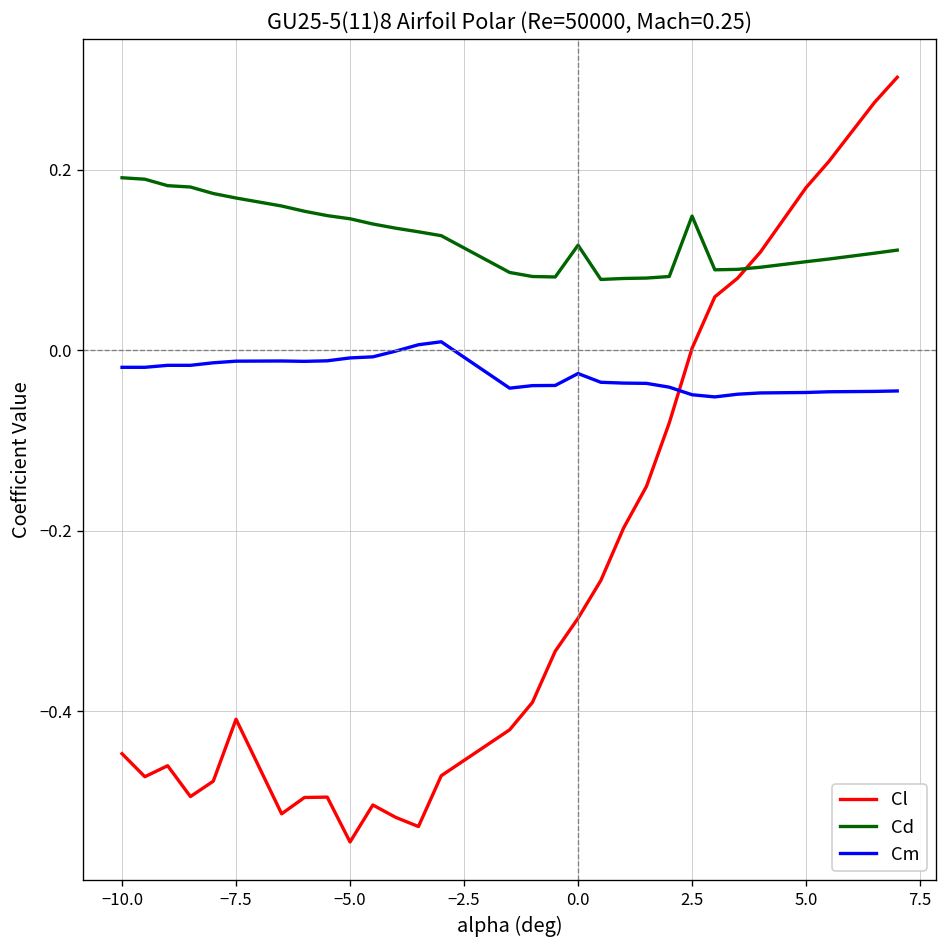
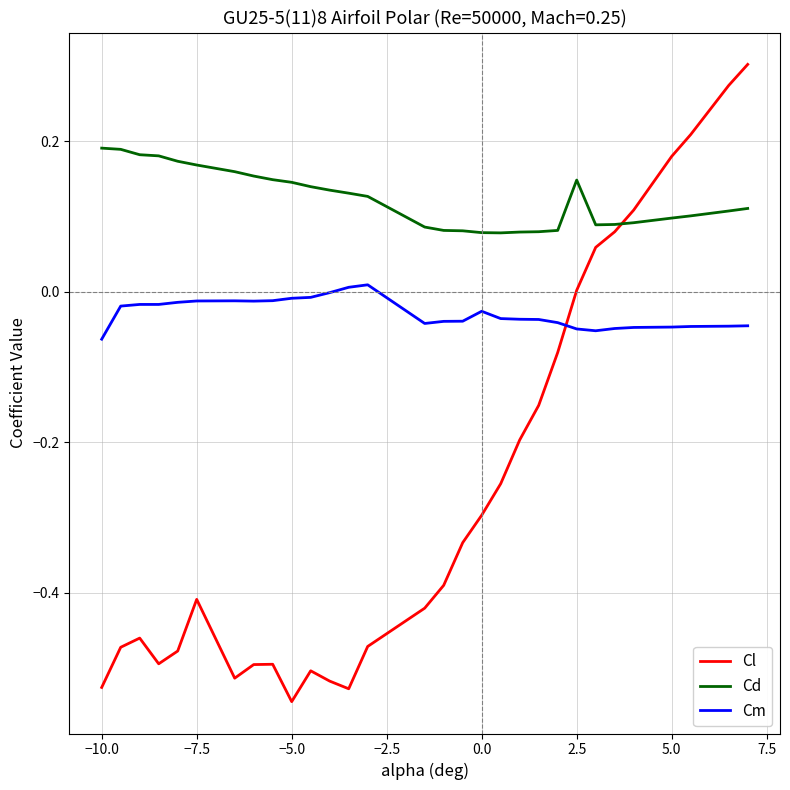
  {
    "Cl": {
-     "−10.0": -0.45,
+     "−10.0": -0.53,
      "−7.5": -0.41,
      "−5.0": -0.55,
      "0.0": -0.30,
      "2.5": 0.00,
      "5.0": 0.18
    },
    "Cd": {
      "−10.0": 0.19,
      "−7.5": 0.17,
      "−5.0": 0.15,
-     "0.0": 0.12,
+     "0.0": 0.08,
      "2.5": 0.15,
      "5.0": 0.10
    },
    "Cm": {
-     "−10.0": -0.02,
+     "−10.0": -0.06,
      "−7.5": -0.01,
      "−5.0": -0.01,
      "0.0": -0.03,
      "2.5": -0.05,
      "5.0": -0.05
    }
  }
